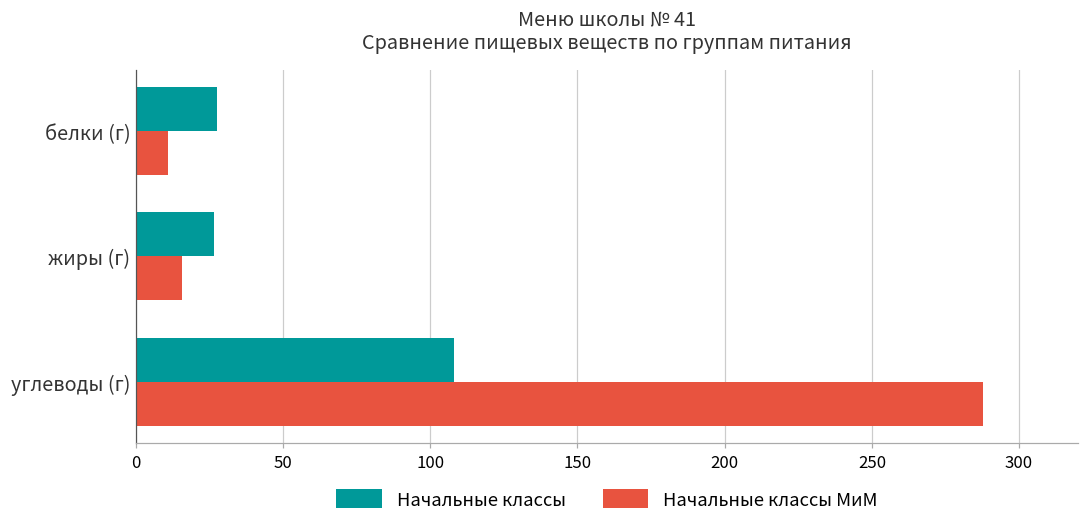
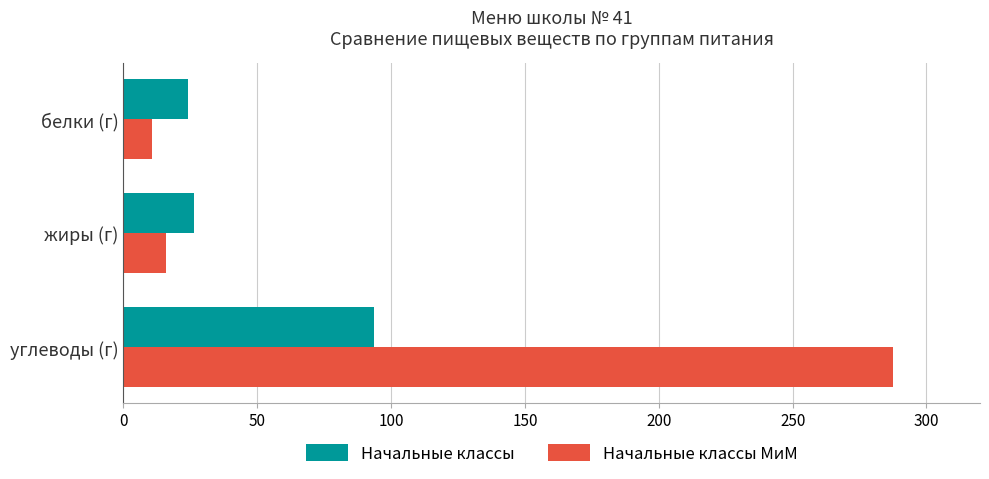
  {
    "Начальные классы": {
-     "белки (г)": 28,
+     "белки (г)": 24,
      "жиры (г)": 26,
-     "углеводы (г)": 108
+     "углеводы (г)": 94
    },
    "Начальные классы МиМ": {
      "белки (г)": 11,
      "жиры (г)": 16,
      "углеводы (г)": 288
    }
  }
